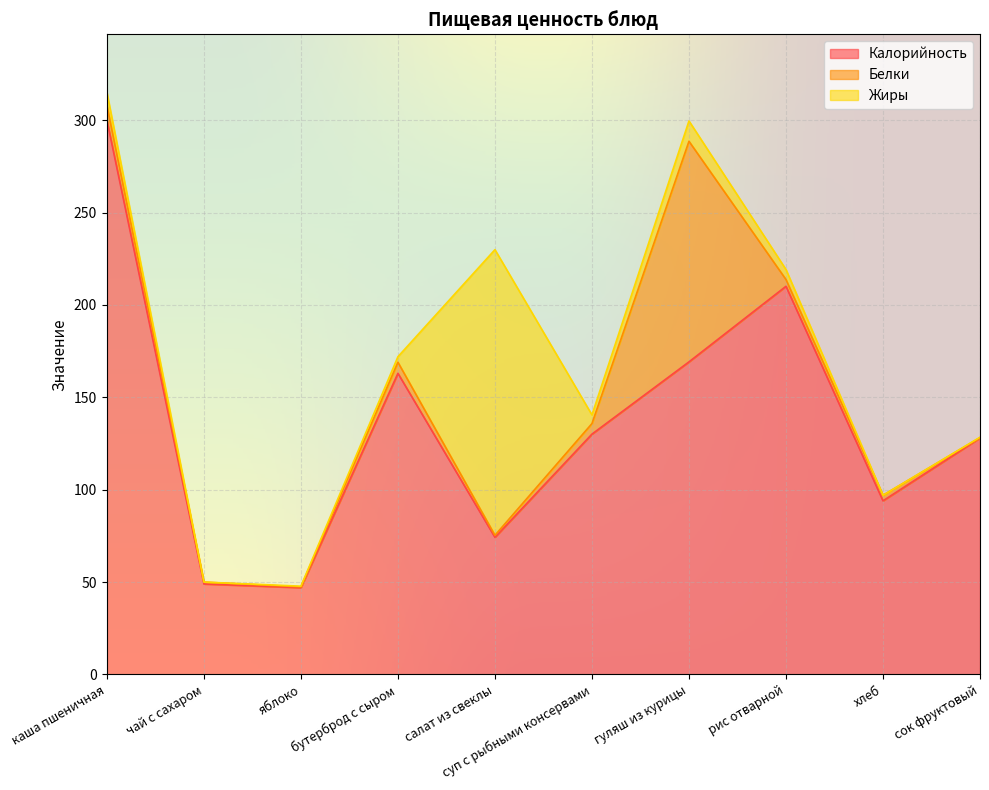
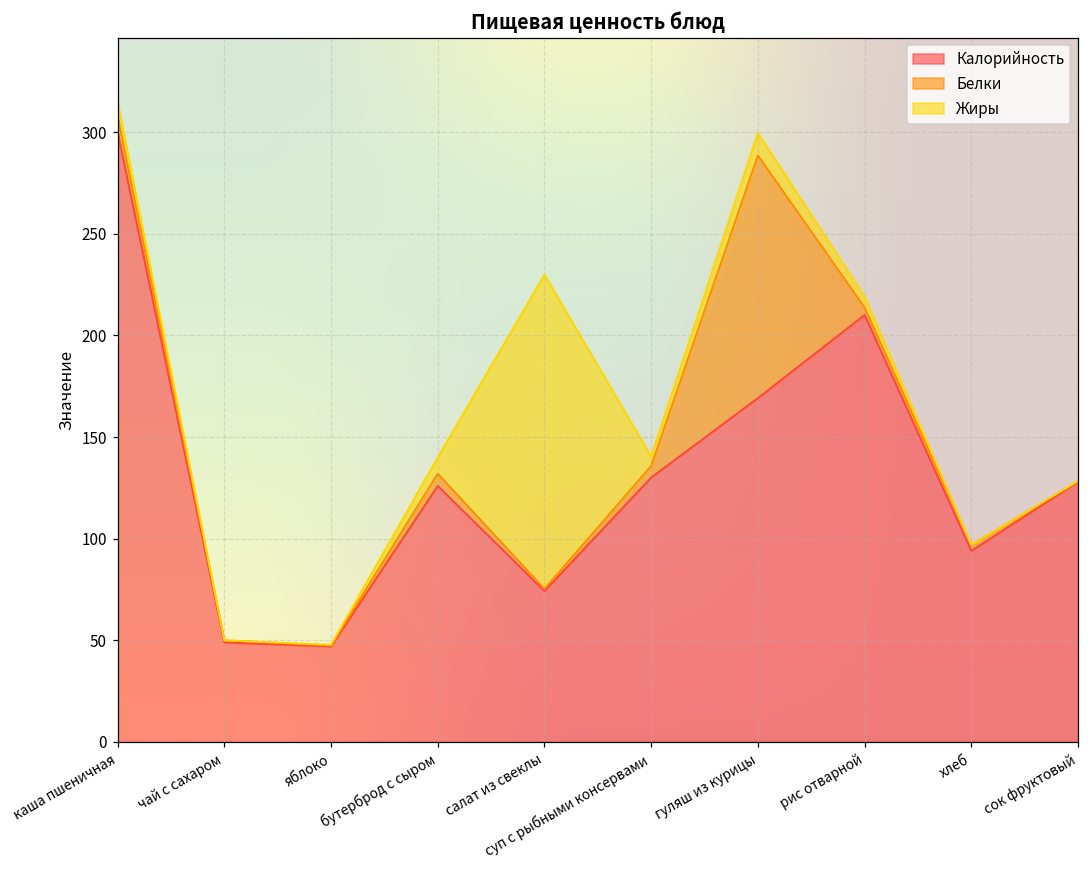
  {
    "Калорийность": {
      "каша пшеничная": 300,
-     "бутерброд с сыром": 163,
+     "бутерброд с сыром": 126,
      "суп с рыбными консервами": 130,
      "гуляш из курицы": 169,
      "рис отварной": 210,
      "хлеб": 94
    },
    "Белки": {
      "каша пшеничная": 8,
      "бутерброд с сыром": 6,
      "суп с рыбными консервами": 6,
      "гуляш из курицы": 119,
      "рис отварной": 4
    },
    "Жиры": {
      "каша пшеничная": 7,
-     "бутерброд с сыром": 3,
+     "бутерброд с сыром": 8,
      "салат из свеклы": 155,
      "суп с рыбными консервами": 5,
      "гуляш из курицы": 11,
      "рис отварной": 5
    }
  }
